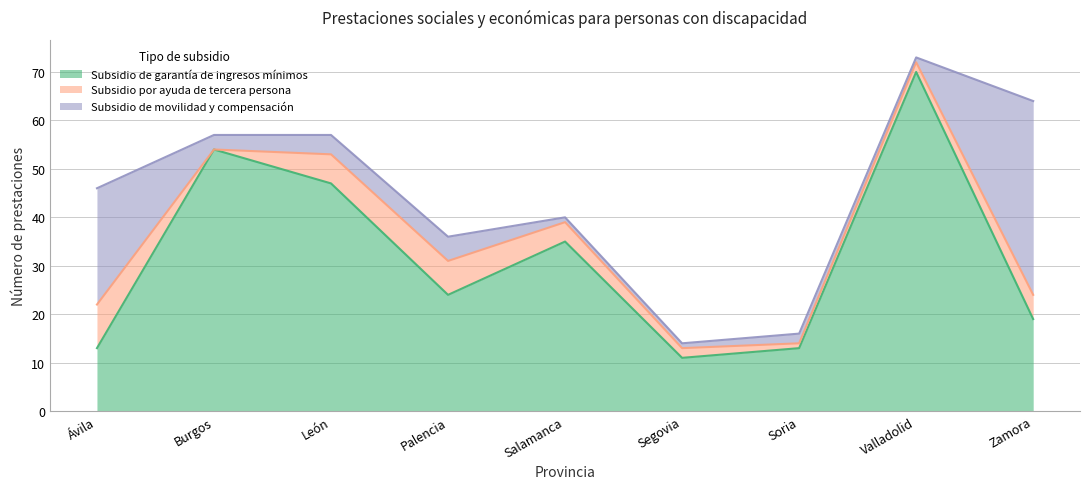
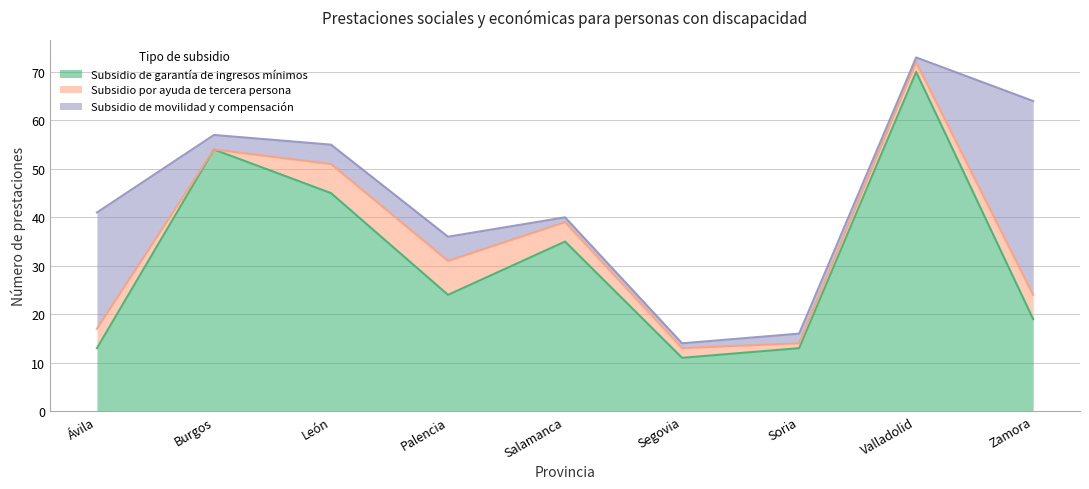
  {
    "Subsidio de garantía de ingresos mínimos": {
      "Ávila": 13,
-     "León": 47,
+     "León": 45,
      "Palencia": 24,
      "Salamanca": 35,
      "Segovia": 11,
      "Soria": 13,
      "Valladolid": 70,
      "Zamora": 19
    },
    "Subsidio por ayuda de tercera persona": {
-     "Ávila": 9,
+     "Ávila": 4,
      "León": 6,
      "Palencia": 7,
      "Salamanca": 4,
      "Segovia": 2,
      "Soria": 1,
      "Valladolid": 2,
      "Zamora": 5
    },
    "Subsidio de movilidad y compensación": {
      "Ávila": 24,
      "Burgos": 3,
      "León": 4,
      "Palencia": 5,
      "Salamanca": 1,
      "Segovia": 1,
      "Soria": 2,
      "Valladolid": 1,
      "Zamora": 40
    }
  }
